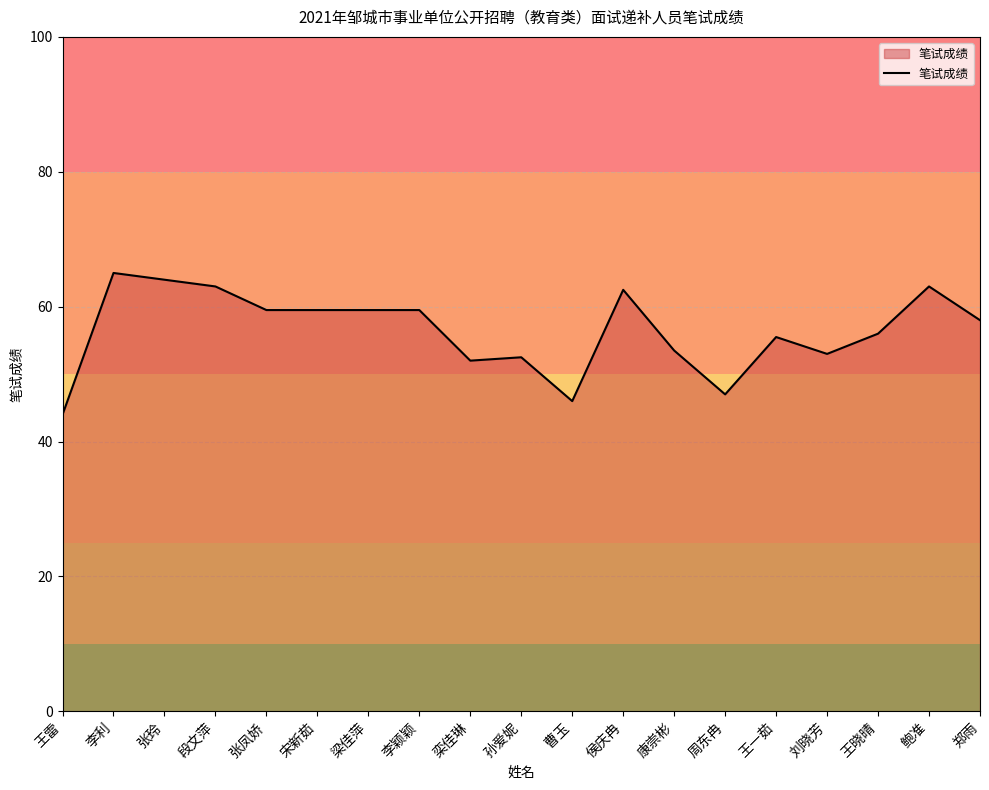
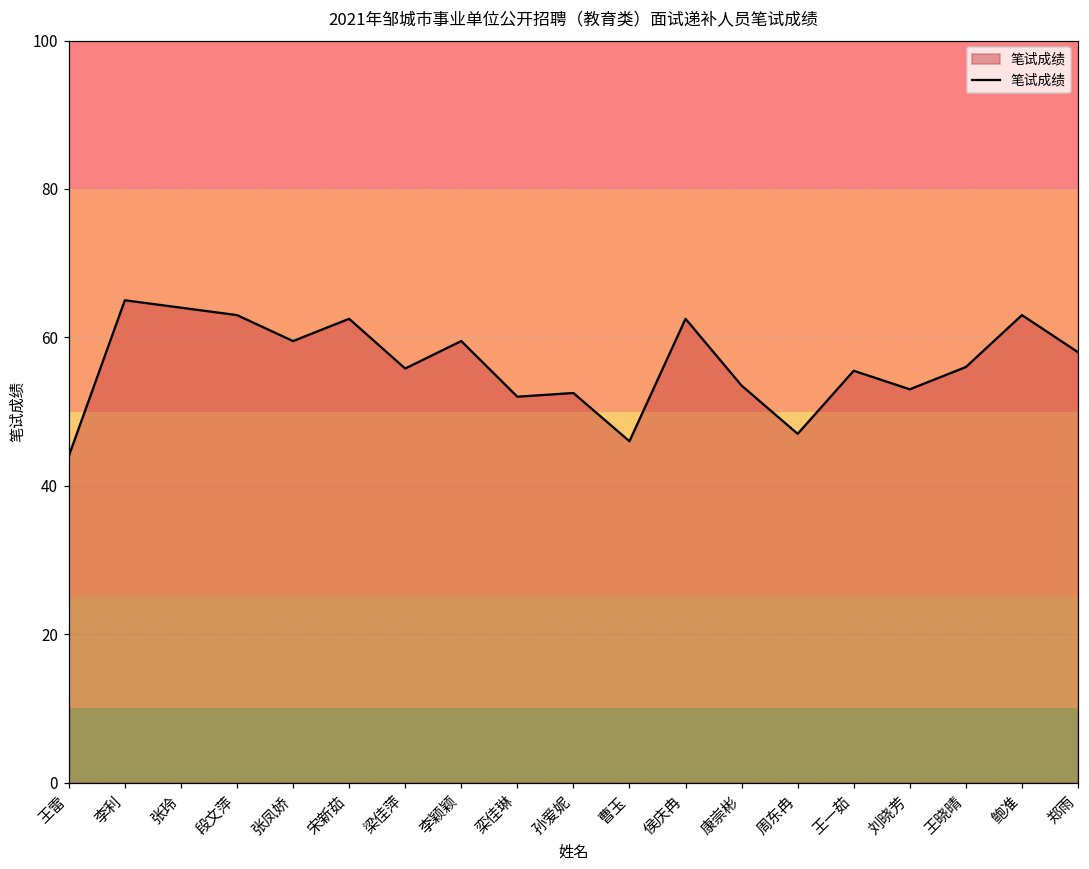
  {
    "王雷": 44,
    "李利": 65,
    "张玲": 64,
    "段文萍": 63,
    "张凤娇": 60,
-   "宋新茹": 60,
-   "梁佳萍": 60,
+   "宋新茹": 63,
+   "梁佳萍": 56,
    "李颖颖": 60,
    "栾佳琳": 52,
    "孙爱妮": 53,
    "曹玉": 46,
    "侯庆冉": 63,
    "康崇彬": 54,
    "周东冉": 47,
    "王一茹": 56,
    "刘晓芳": 53,
    "王晓晴": 56,
    "鲍准": 63,
    "郑雨": 58
  }
